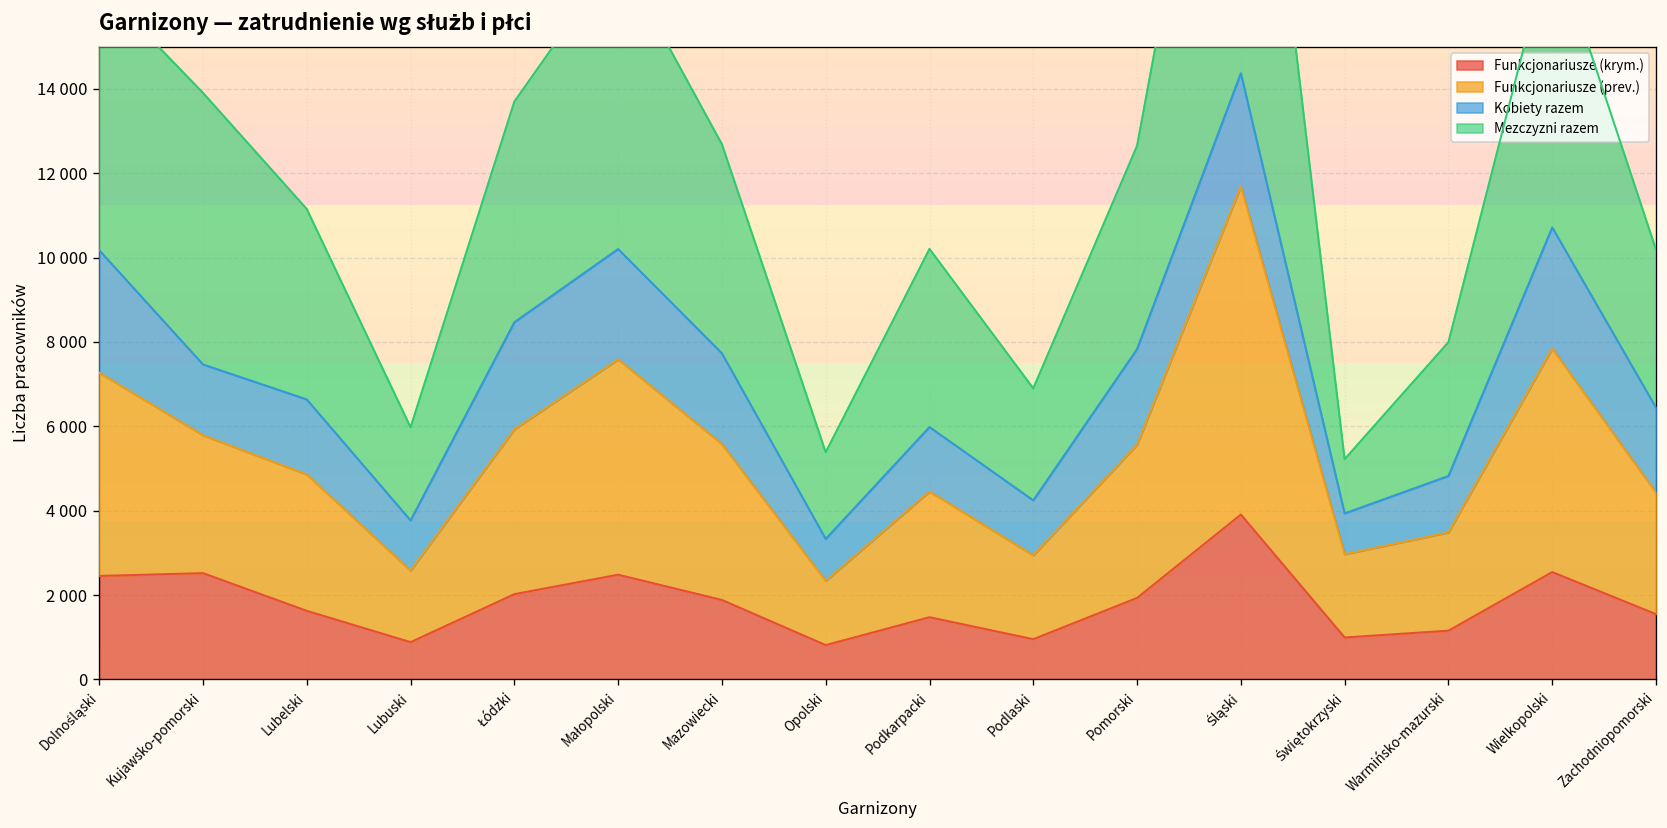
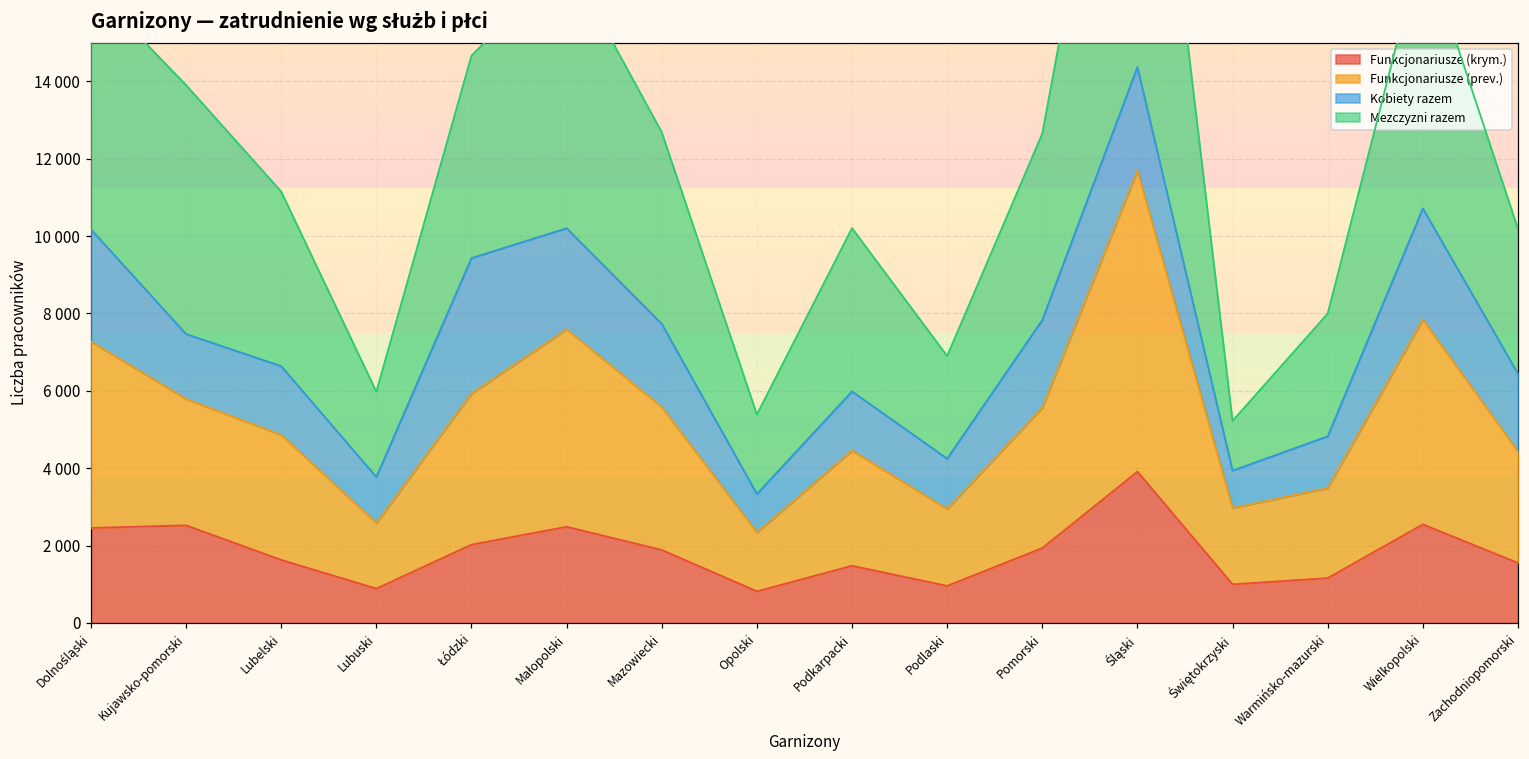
  {
    "Funkcjonariusze (krym.)": {
      "Dolnośląski": 2500,
      "Kujawsko-pomorski": 2500,
      "Lubelski": 1600,
      "Lubuski": 900,
      "Łódzki": 2000,
      "Małopolski": 2500,
      "Mazowiecki": 1900,
      "Opolski": 800,
      "Podkarpacki": 1500,
      "Podlaski": 1000,
      "Pomorski": 1900,
      "Śląski": 3900,
      "Świętokrzyski": 1000,
      "Warmińsko-mazurski": 1200,
      "Wielkopolski": 2500,
      "Zachodniopomorski": 1500
    },
    "Funkcjonariusze (prev.)": {
      "Dolnośląski": 4800,
      "Kujawsko-pomorski": 3300,
      "Lubelski": 3200,
      "Lubuski": 1700,
      "Łódzki": 3900,
      "Małopolski": 5100,
      "Mazowiecki": 3700,
      "Opolski": 1500,
      "Podkarpacki": 3000,
      "Podlaski": 2000,
      "Pomorski": 3600,
      "Śląski": 7800,
      "Świętokrzyski": 2000,
      "Warmińsko-mazurski": 2300,
      "Wielkopolski": 5300,
      "Zachodniopomorski": 2900
    },
    "Kobiety razem": {
      "Dolnośląski": 2900,
      "Kujawsko-pomorski": 1700,
      "Lubelski": 1800,
      "Lubuski": 1200,
-     "Łódzki": 2500,
+     "Łódzki": 3500,
      "Małopolski": 2600,
      "Mazowiecki": 2200,
      "Opolski": 1000,
      "Podkarpacki": 1500,
      "Podlaski": 1300,
      "Pomorski": 2300,
      "Śląski": 2700,
      "Świętokrzyski": 1000,
      "Warmińsko-mazurski": 1300,
      "Wielkopolski": 2900,
      "Zachodniopomorski": 2000
    },
    "Mezczyzni razem": {
      "Kujawsko-pomorski": 6400,
      "Lubelski": 4500,
      "Lubuski": 2200,
      "Łódzki": 5200,
      "Mazowiecki": 5000,
      "Opolski": 2100,
      "Podkarpacki": 4200,
      "Podlaski": 2700,
      "Pomorski": 4800,
      "Świętokrzyski": 1300,
      "Warmińsko-mazurski": 3200,
      "Zachodniopomorski": 3700
    }
  }
